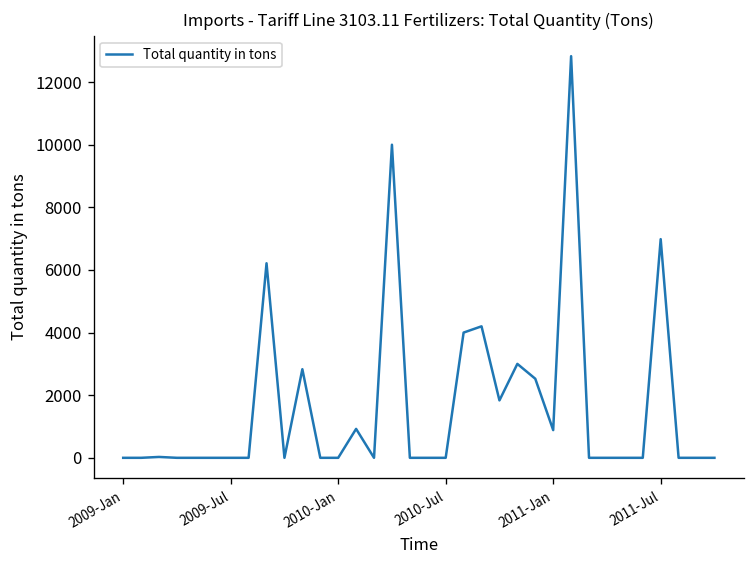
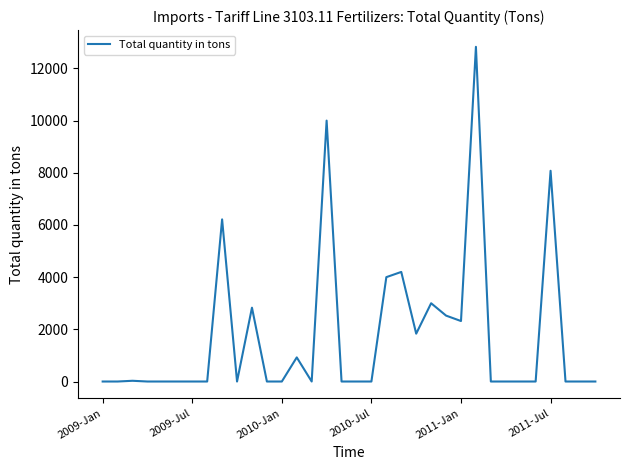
  {
    "2009-Jan": 0,
    "2009-Jul": 0,
    "2010-Jan": 0,
    "2010-Jul": 0,
-   "2011-Jan": 900,
-   "2011-Jul": 7000
+   "2011-Jan": 2300,
+   "2011-Jul": 8100
  }
